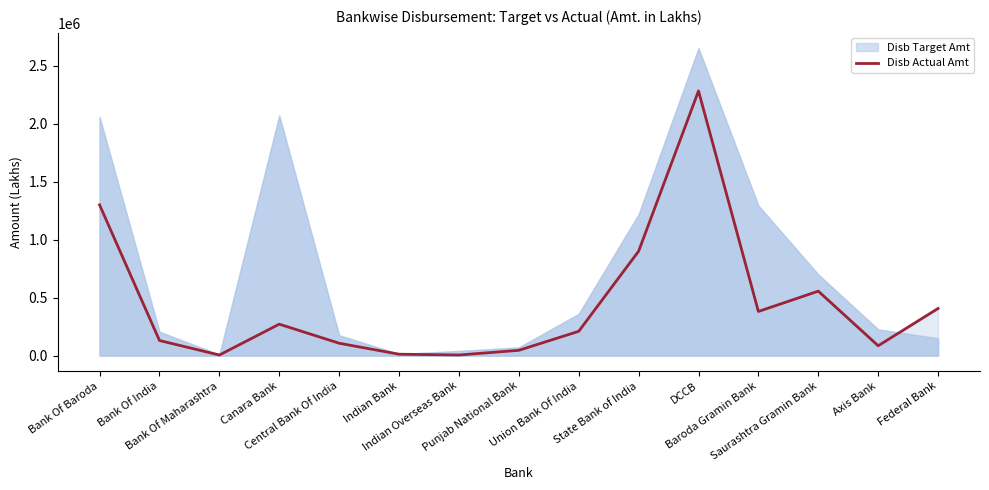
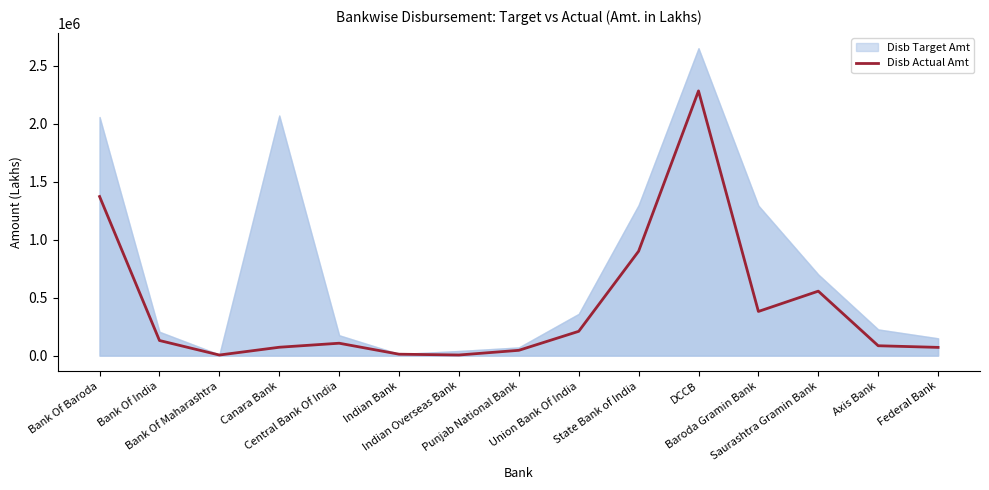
  {
    "Disb Actual Amt": {
-     "Bank Of Baroda": 1300000,
+     "Bank Of Baroda": 1370000,
      "Bank Of India": 130000,
-     "Canara Bank": 270000,
+     "Canara Bank": 70000,
      "Central Bank Of India": 110000,
      "Indian Overseas Bank": 10000,
      "Punjab National Bank": 50000,
      "Union Bank Of India": 210000,
      "State Bank of India": 900000,
      "DCCB": 2280000,
      "Baroda Gramin Bank": 380000,
      "Saurashtra Gramin Bank": 560000,
      "Axis Bank": 80000,
-     "Federal Bank": 410000
+     "Federal Bank": 70000
    },
    "Disb Target Amt": {
      "Bank Of Baroda": 2060000,
      "Bank Of India": 210000,
      "Canara Bank": 2070000,
      "Central Bank Of India": 180000,
      "Indian Overseas Bank": 40000,
      "Punjab National Bank": 70000,
      "Union Bank Of India": 360000,
-     "State Bank of India": 1220000,
+     "State Bank of India": 1300000,
      "DCCB": 2650000,
      "Baroda Gramin Bank": 1290000,
      "Saurashtra Gramin Bank": 700000,
      "Axis Bank": 230000,
      "Federal Bank": 150000
    }
  }
